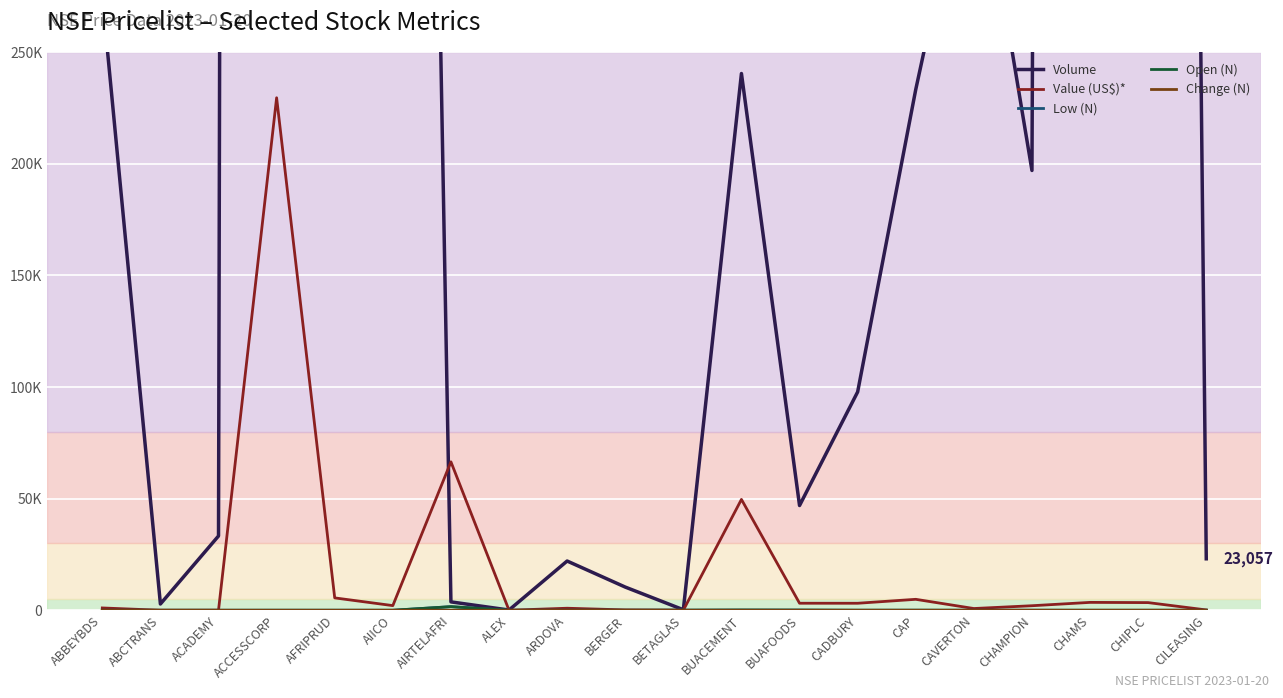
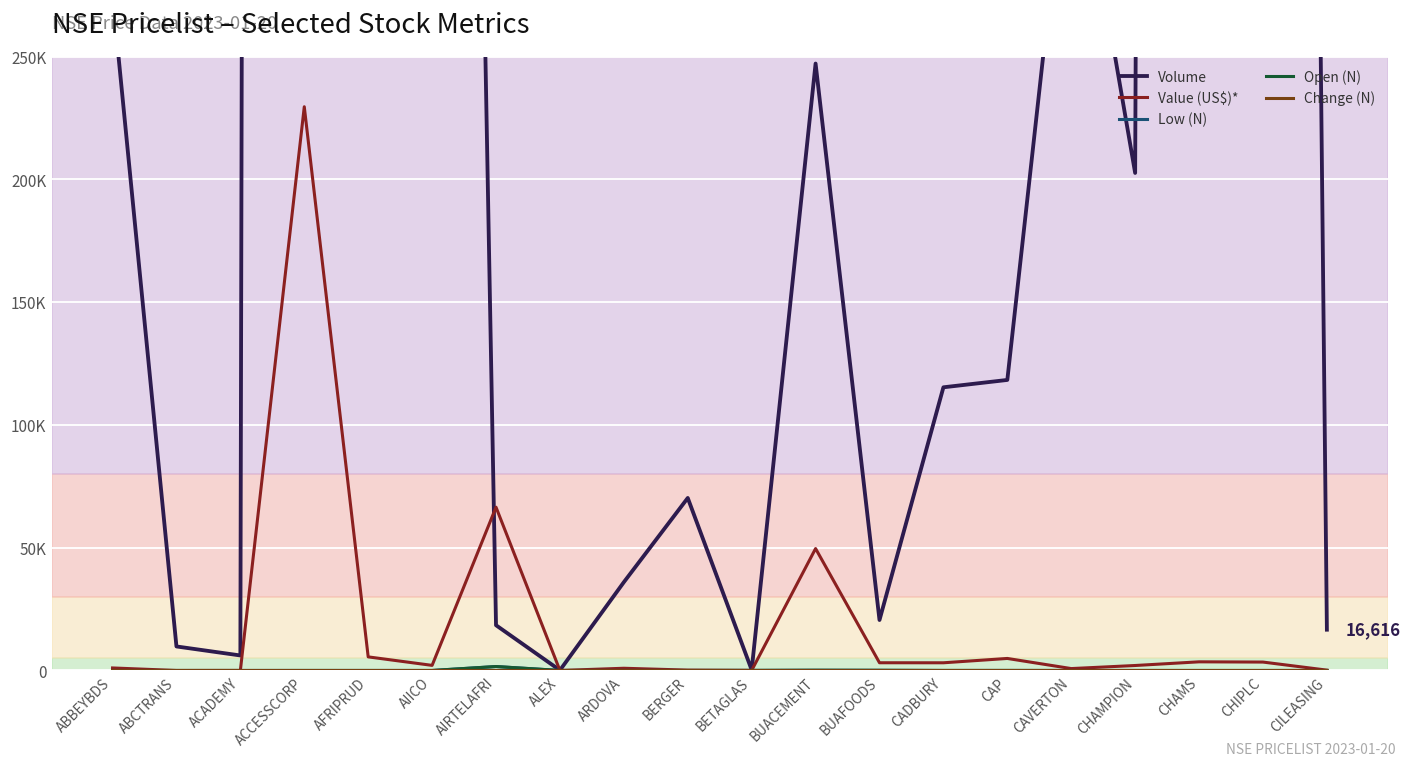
  {
    "Volume": {
-     "ABCTRANS": "3000",
-     "ACADEMY": "33000",
-     "AIRTELAFRI": "4000",
-     "ARDOVA": "22000",
-     "BERGER": "10000",
-     "BUACEMENT": "240000",
-     "BUAFOODS": "47000",
-     "CADBURY": "98000",
-     "CAP": "233000",
-     "CHAMPION": "197000",
-     "CILEASING": "23,057"
+     "ABCTRANS": "10000",
+     "ACADEMY": "6000",
+     "AIRTELAFRI": "18000",
+     "ARDOVA": "36000",
+     "BERGER": "70000",
+     "BUACEMENT": "247000",
+     "BUAFOODS": "21000",
+     "CADBURY": "115000",
+     "CAP": "118000",
+     "CHAMPION": "203000",
+     "CILEASING": "16,616"
    },
    "Open (N)": {
      "AIRTELAFRI": "2000"
    }
  }
